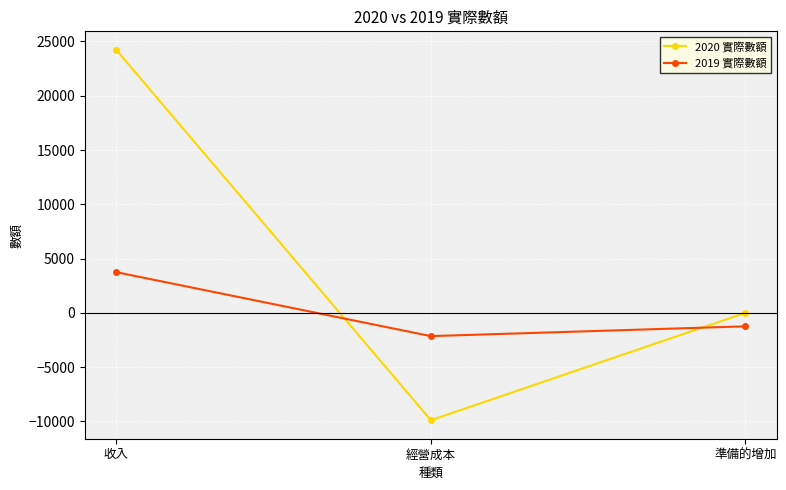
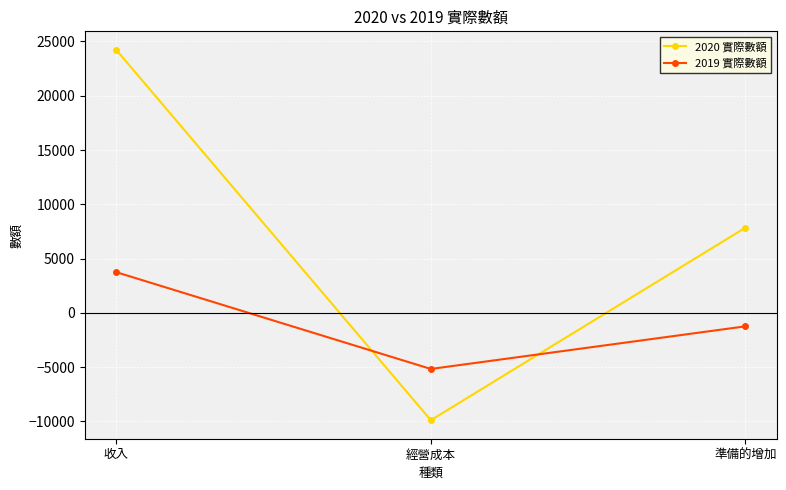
  {
    "2020 實際數額": {
      "收入": 24200,
      "經營成本": -9900,
-     "準備的增加": 0
+     "準備的增加": 7800
    },
    "2019 實際數額": {
      "收入": 3700,
-     "經營成本": -2100,
+     "經營成本": -5200,
      "準備的增加": -1200
    }
  }
